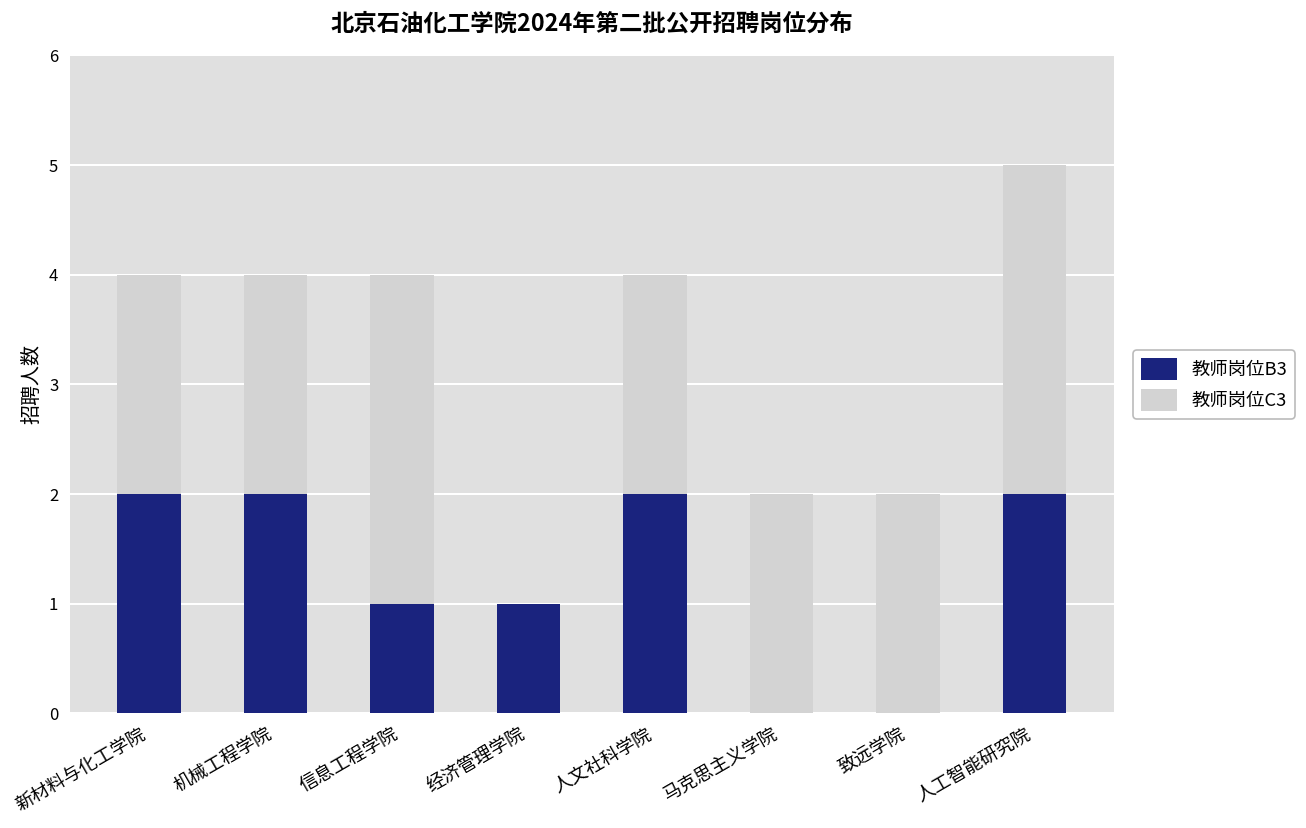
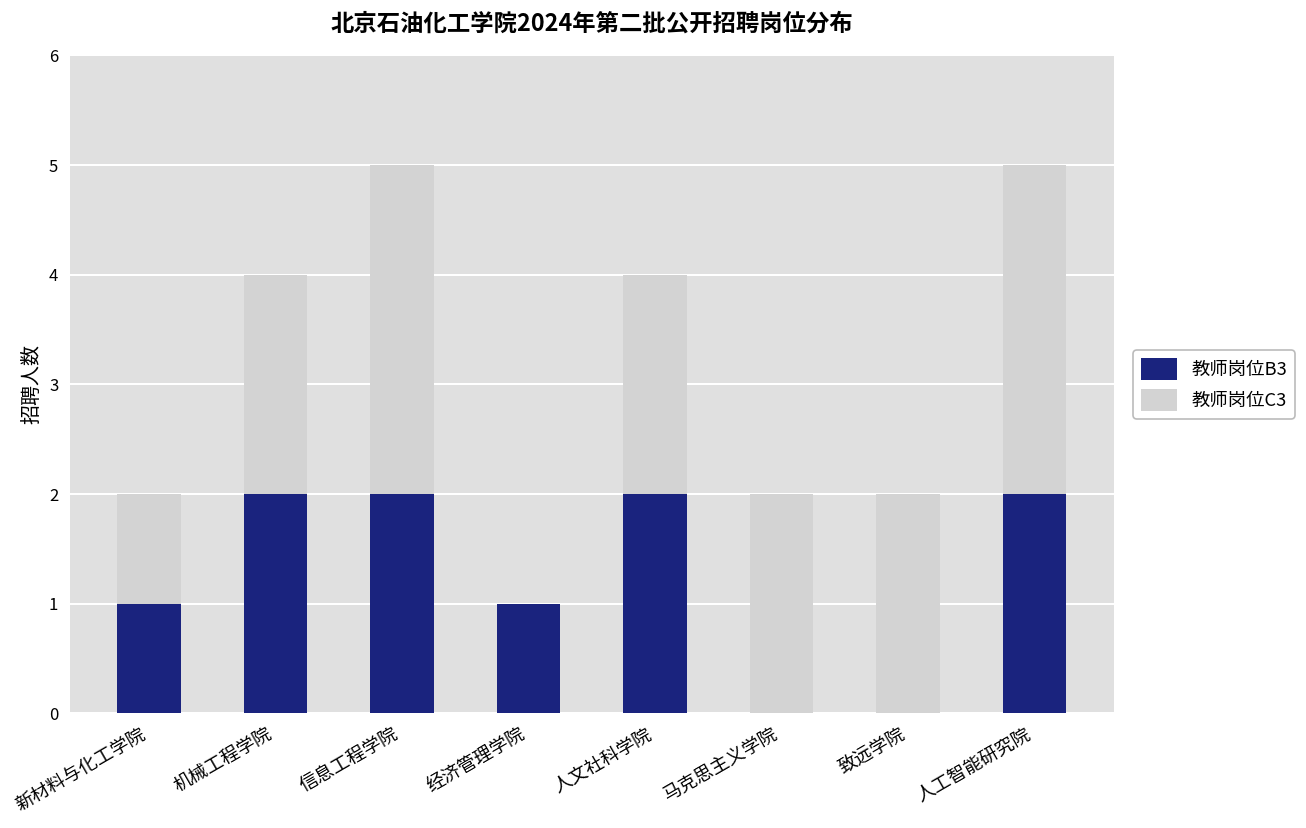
  {
    "教师岗位B3": {
-     "新材料与化工学院": 2,
+     "新材料与化工学院": 1,
      "机械工程学院": 2,
-     "信息工程学院": 1,
+     "信息工程学院": 2,
      "经济管理学院": 1,
      "人文社科学院": 2,
      "马克思主义学院": 0,
      "致远学院": 0,
      "人工智能研究院": 2
    },
    "教师岗位C3": {
-     "新材料与化工学院": 2,
+     "新材料与化工学院": 1,
      "机械工程学院": 2,
      "信息工程学院": 3,
      "经济管理学院": 0,
      "人文社科学院": 2,
      "马克思主义学院": 2,
      "致远学院": 2,
      "人工智能研究院": 3
    }
  }
